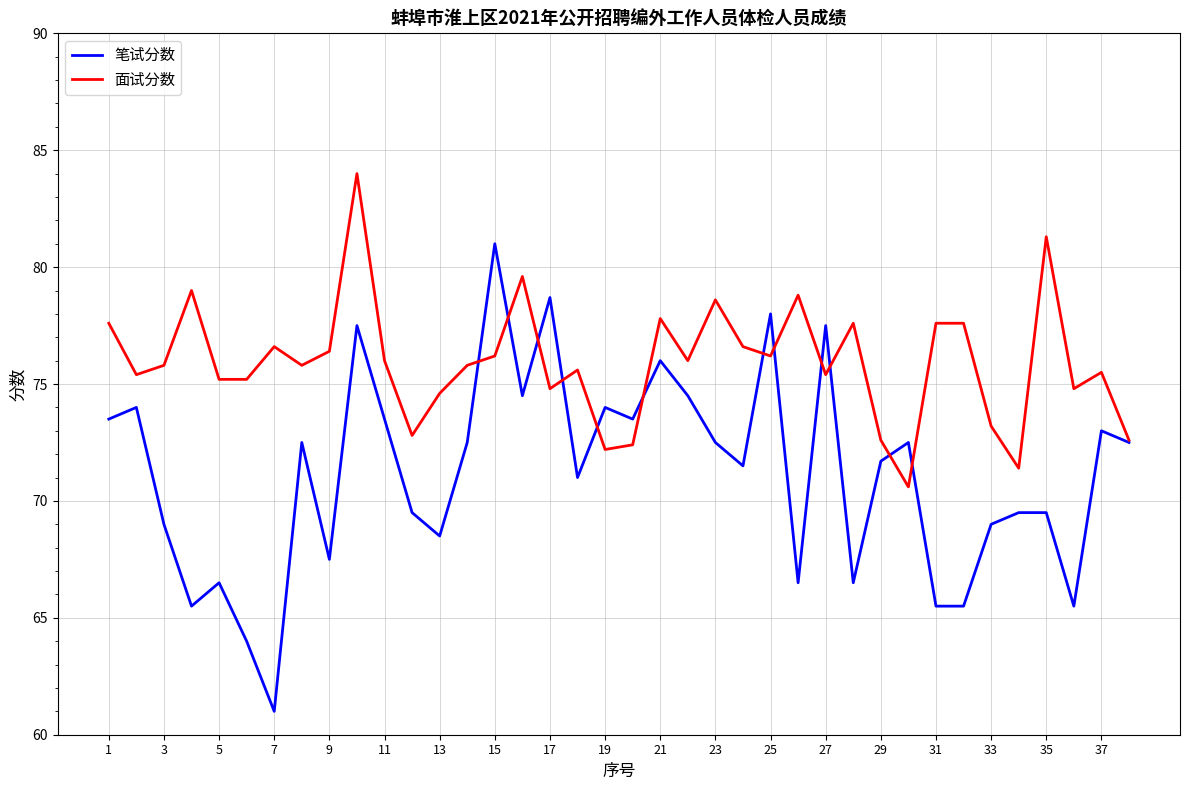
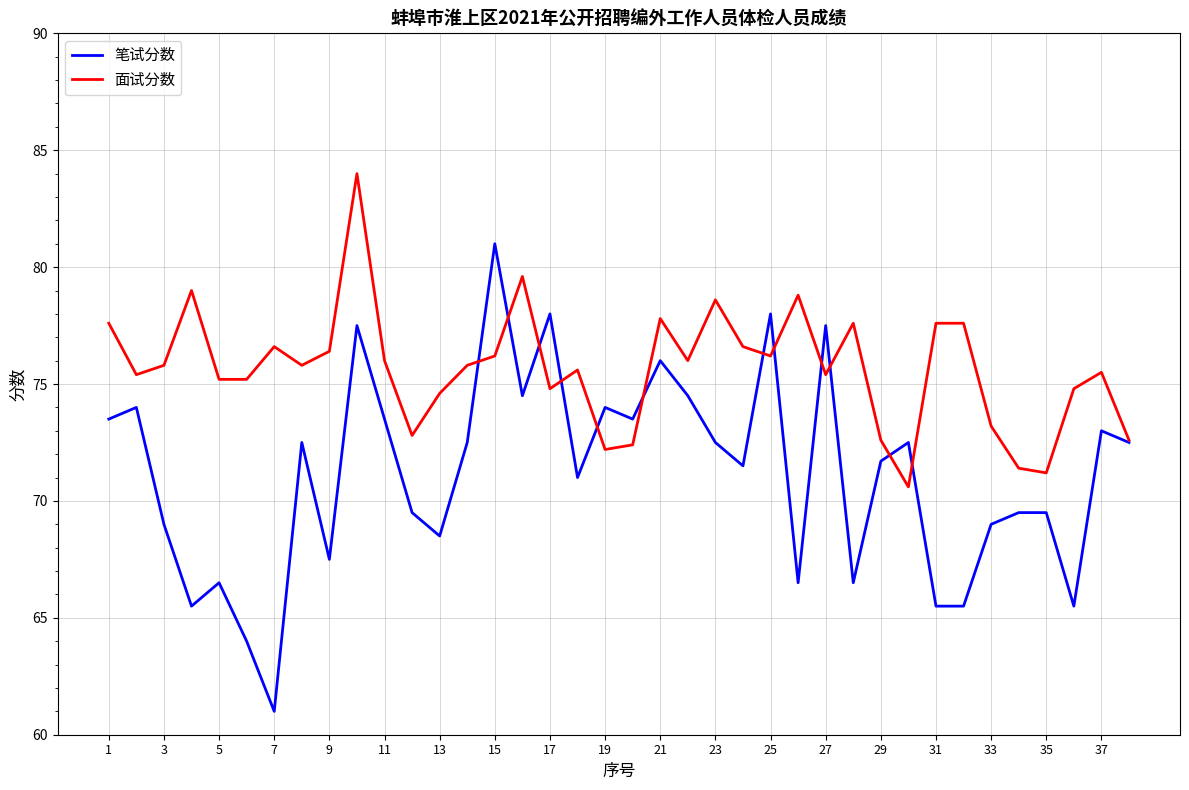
  {
    "笔试分数": {
      "1": 73.5,
      "3": 69.0,
      "5": 66.5,
      "7": 61.0,
      "9": 67.5,
      "11": 73.5,
      "13": 68.5,
      "15": 81.0,
-     "17": 78.7,
+     "17": 78.0,
      "19": 74.0,
      "21": 76.0,
      "23": 72.5,
      "25": 78.0,
      "27": 77.5,
      "29": 71.7,
      "31": 65.5,
      "33": 69.0,
      "35": 69.5,
      "37": 73.0
    },
    "面试分数": {
      "1": 77.6,
      "3": 75.8,
      "5": 75.2,
      "7": 76.6,
      "9": 76.4,
      "11": 76.0,
      "13": 74.6,
      "15": 76.2,
      "17": 74.8,
      "19": 72.2,
      "21": 77.8,
      "23": 78.6,
      "25": 76.2,
      "27": 75.4,
      "29": 72.6,
      "31": 77.6,
      "33": 73.2,
-     "35": 81.3,
+     "35": 71.2,
      "37": 75.5
    }
  }
